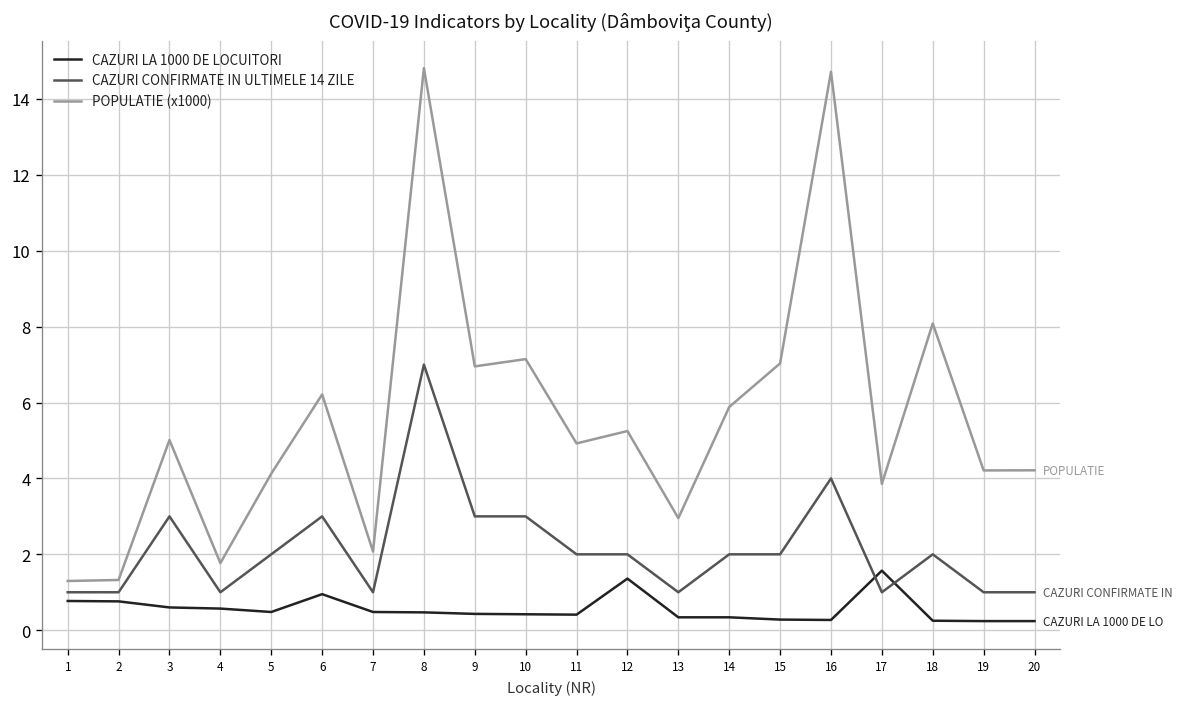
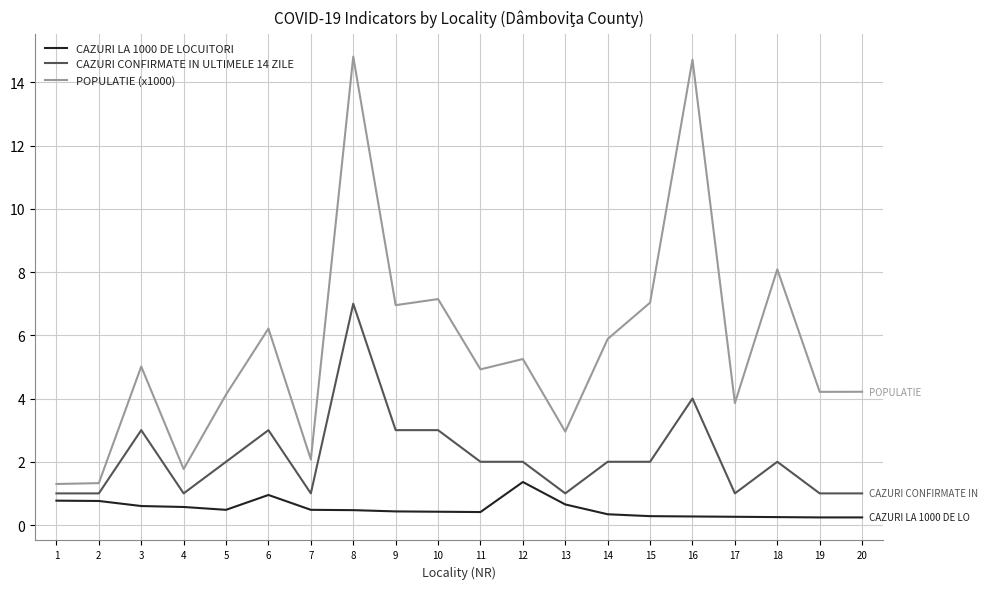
  {
    "CAZURI LA 1000 DE LOCUITORI": {
      "1": 0.8,
      "2": 0.8,
      "3": 0.6,
      "4": 0.6,
      "5": 0.5,
      "6": 1.0,
      "7": 0.5,
      "8": 0.5,
      "9": 0.4,
      "10": 0.4,
      "11": 0.4,
      "12": 1.4,
-     "13": 0.3,
+     "13": 0.7,
      "14": 0.3,
      "15": 0.3,
      "16": 0.3,
-     "17": 1.6,
+     "17": 0.3,
      "18": 0.3,
      "19": 0.2
    },
    "CAZURI CONFIRMATE IN ULTIMELE 14 ZILE": {
      "1": 1.0,
      "2": 1.0,
      "3": 3.0,
      "4": 1.0,
      "5": 2.0,
      "6": 3.0,
      "7": 1.0,
      "8": 7.0,
      "9": 3.0,
      "10": 3.0,
      "11": 2.0,
      "12": 2.0,
      "13": 1.0,
      "14": 2.0,
      "15": 2.0,
      "16": 4.0,
      "17": 1.0,
      "18": 2.0,
      "19": 1.0,
      "20": 1.0
    },
    "POPULATIE (x1000)": {
      "1": 1.3,
      "2": 1.3,
      "3": 5.0,
      "4": 1.8,
      "5": 4.1,
      "6": 6.2,
      "7": 2.1,
      "8": 14.8,
      "9": 7.0,
      "10": 7.1,
      "11": 4.9,
      "12": 5.2,
      "13": 3.0,
      "14": 5.9,
      "15": 7.0,
      "16": 14.7,
      "17": 3.9,
      "18": 8.1,
      "19": 4.2,
      "20": 4.2
    }
  }
